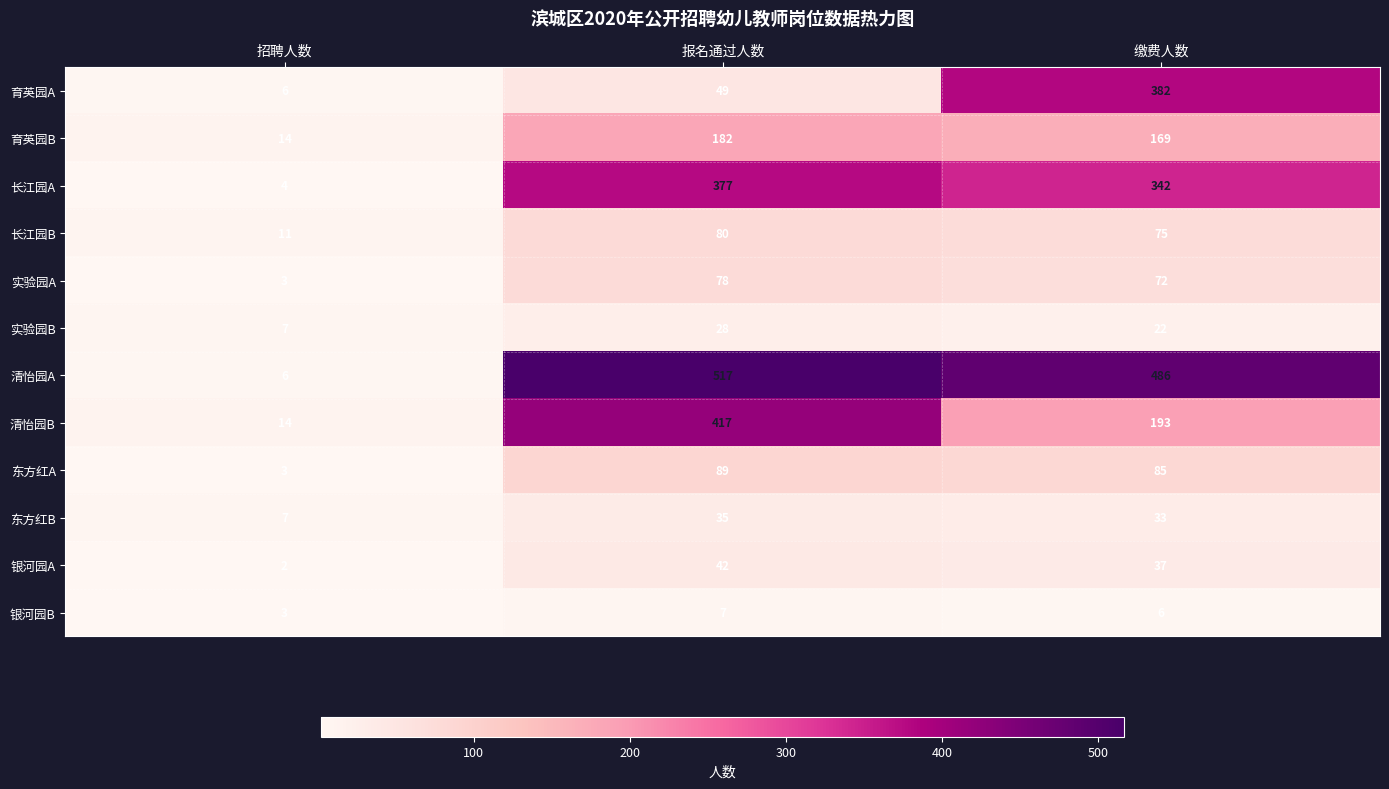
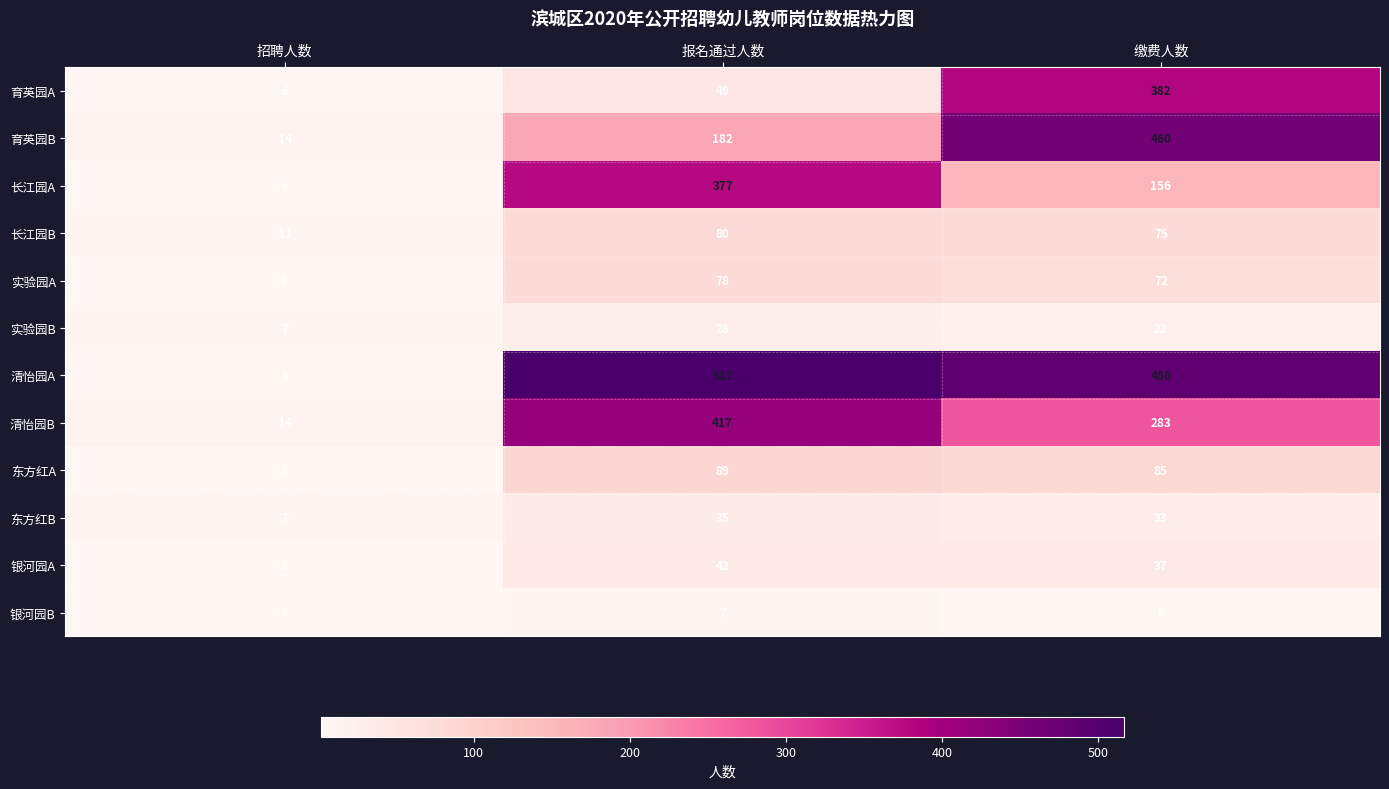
  {
    "育英园A": {
      "缴费人数": 382
    },
    "育英园B": {
      "报名通过人数": 182,
-     "缴费人数": 169
+     "缴费人数": 460
    },
    "长江园A": {
      "报名通过人数": 377,
-     "缴费人数": 342
+     "缴费人数": 156
    },
    "清怡园A": {
      "报名通过人数": 517,
      "缴费人数": 486
    },
    "清怡园B": {
      "报名通过人数": 417,
-     "缴费人数": 193
+     "缴费人数": 283
    }
  }
